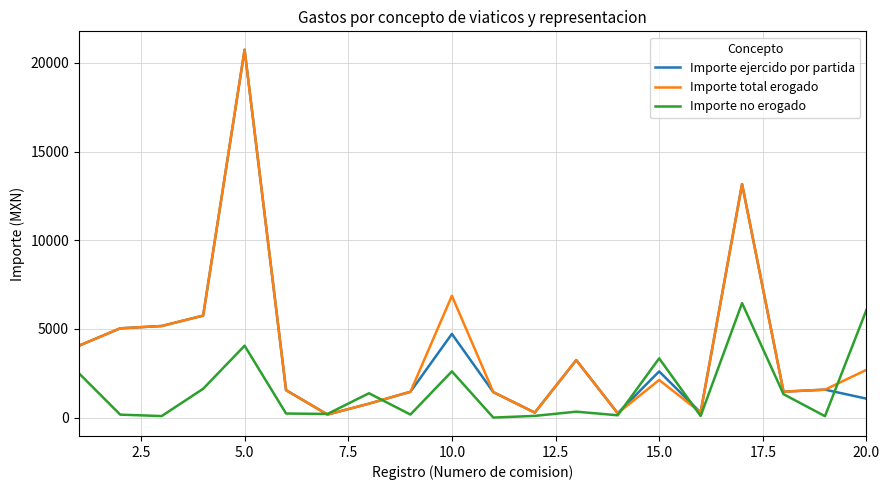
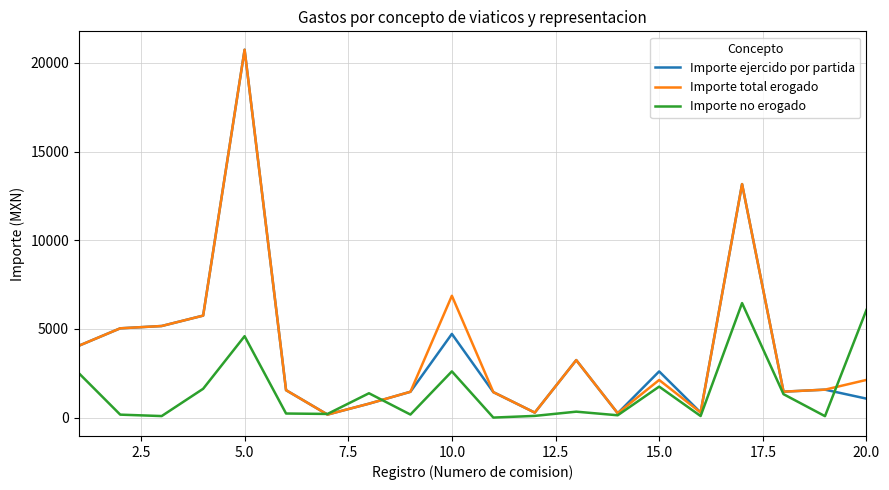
  {
    "Importe ejercido por partida": {
      "10.0": 4700,
      "15.0": 2600,
      "20.0": 1100
    },
    "Importe total erogado": {
      "10.0": 6900,
      "15.0": 2100,
-     "20.0": 2700
+     "20.0": 2100
    },
    "Importe no erogado": {
-     "5.0": 4100,
+     "5.0": 4600,
      "10.0": 2600,
-     "15.0": 3300,
+     "15.0": 1700,
      "20.0": 6100
    }
  }
